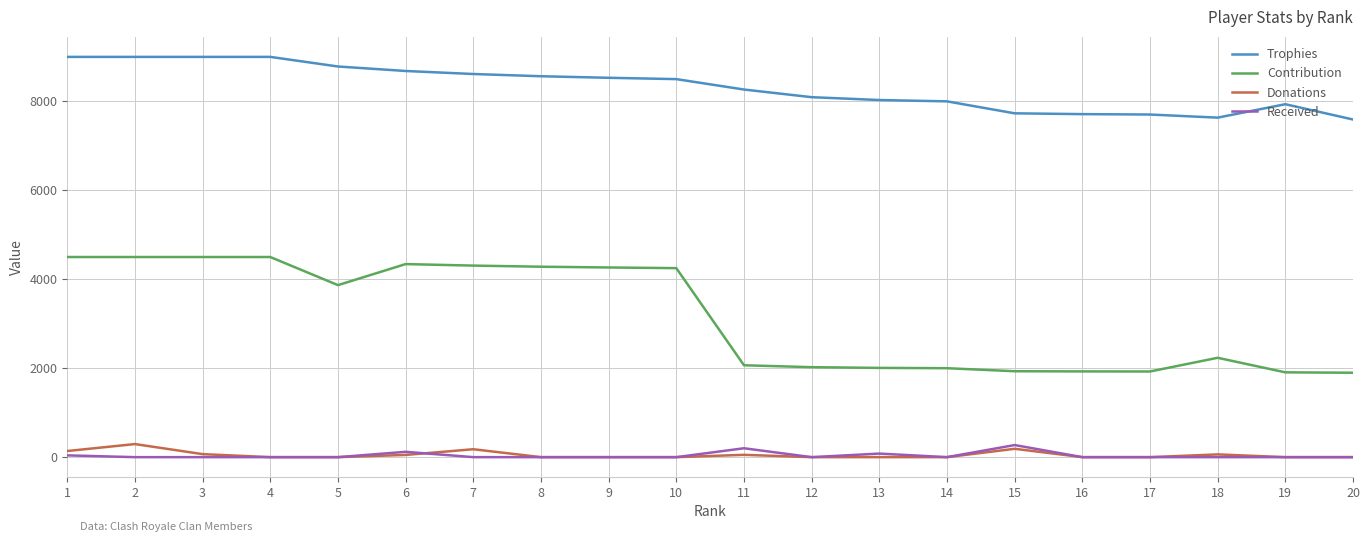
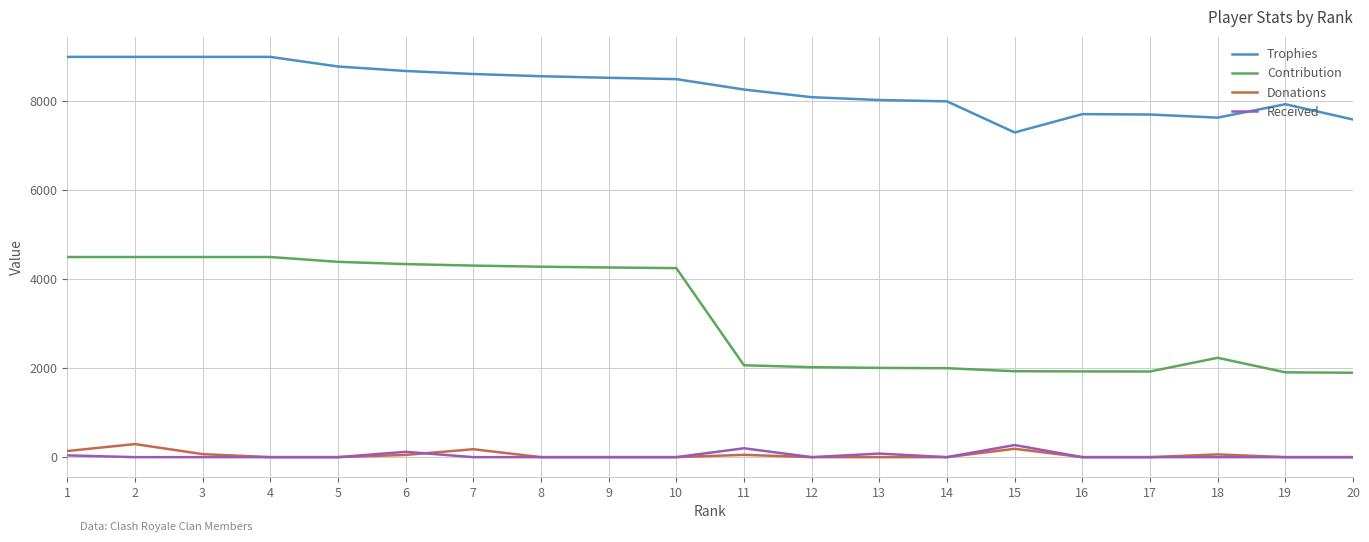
  {
    "Trophies": {
      "1": 9000,
      "2": 9000,
      "3": 9000,
      "4": 9000,
      "5": 8800,
      "6": 8700,
      "7": 8600,
      "8": 8600,
      "9": 8500,
      "10": 8500,
      "11": 8300,
      "12": 8100,
      "13": 8000,
      "14": 8000,
-     "15": 7700,
+     "15": 7300,
      "16": 7700,
      "17": 7700,
      "18": 7600,
      "19": 7900,
      "20": 7600
    },
    "Contribution": {
      "1": 4500,
      "2": 4500,
      "3": 4500,
      "4": 4500,
-     "5": 3900,
+     "5": 4400,
      "6": 4300,
      "7": 4300,
      "8": 4300,
      "9": 4300,
      "10": 4300,
      "11": 2100,
      "12": 2000,
      "13": 2000,
      "14": 2000,
      "15": 1900,
      "16": 1900,
      "17": 1900,
      "18": 2200,
      "19": 1900,
      "20": 1900
    },
    "Donations": {
      "1": 100,
      "2": 300,
      "3": 100,
      "6": 100,
      "7": 200,
      "11": 100,
      "13": 0,
      "15": 200,
      "18": 100
    },
    "Received": {
      "1": 0,
      "2": 0,
      "3": 0,
      "6": 100,
      "7": 0,
      "11": 200,
      "13": 100,
      "15": 300,
      "18": 0
    }
  }
